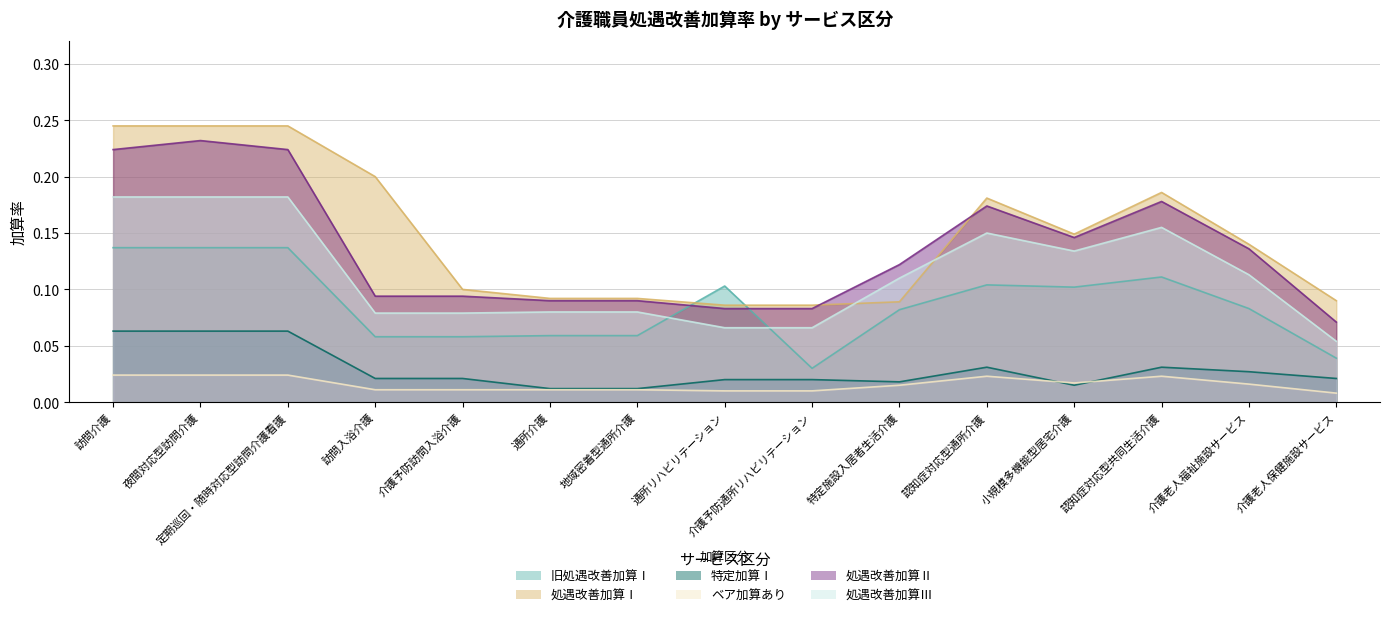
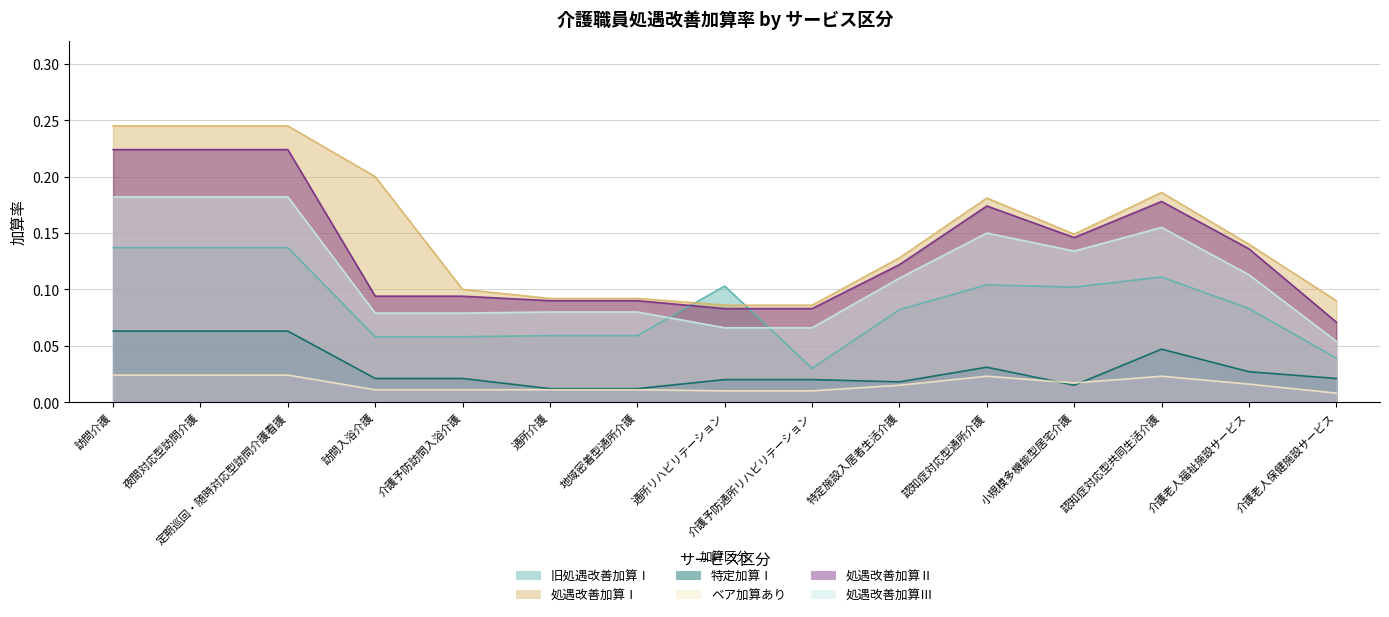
  {
    "旧処遇改善加算Ⅰ": {
      "訪問介護": 0.137,
      "夜間対応型訪問介護": 0.137,
      "定期巡回・随時対応型訪問介護看護": 0.137,
      "訪問入浴介護": 0.058,
      "介護予防訪問入浴介護": 0.058,
      "通所介護": 0.059,
      "地域密着型通所介護": 0.059,
      "通所リハビリテーション": 0.103,
      "介護予防通所リハビリテーション": 0.030,
      "特定施設入居者生活介護": 0.082,
      "認知症対応型通所介護": 0.104,
      "小規模多機能型居宅介護": 0.102,
      "認知症対応型共同生活介護": 0.111,
      "介護老人福祉施設サービス": 0.083,
      "介護老人保健施設サービス": 0.039
    },
    "処遇改善加算Ⅰ": {
      "訪問介護": 0.245,
      "夜間対応型訪問介護": 0.245,
      "定期巡回・随時対応型訪問介護看護": 0.245,
      "訪問入浴介護": 0.200,
      "介護予防訪問入浴介護": 0.100,
      "通所リハビリテーション": 0.086,
      "介護予防通所リハビリテーション": 0.086,
-     "特定施設入居者生活介護": 0.089,
+     "特定施設入居者生活介護": 0.128,
      "認知症対応型通所介護": 0.181,
      "小規模多機能型居宅介護": 0.149,
      "認知症対応型共同生活介護": 0.186,
      "介護老人福祉施設サービス": 0.140,
      "介護老人保健施設サービス": 0.090
    },
    "特定加算Ⅰ": {
      "訪問介護": 0.063,
      "夜間対応型訪問介護": 0.063,
      "定期巡回・随時対応型訪問介護看護": 0.063,
      "訪問入浴介護": 0.021,
      "介護予防訪問入浴介護": 0.021,
      "通所リハビリテーション": 0.020,
      "介護予防通所リハビリテーション": 0.020,
      "特定施設入居者生活介護": 0.018,
      "認知症対応型通所介護": 0.031,
-     "認知症対応型共同生活介護": 0.031,
+     "認知症対応型共同生活介護": 0.047,
      "介護老人福祉施設サービス": 0.027,
      "介護老人保健施設サービス": 0.021
    },
    "処遇改善加算Ⅱ": {
      "訪問介護": 0.224,
-     "夜間対応型訪問介護": 0.232,
+     "夜間対応型訪問介護": 0.224,
      "定期巡回・随時対応型訪問介護看護": 0.224,
      "訪問入浴介護": 0.094,
      "介護予防訪問入浴介護": 0.094,
      "通所リハビリテーション": 0.083,
      "介護予防通所リハビリテーション": 0.083,
      "特定施設入居者生活介護": 0.122,
      "認知症対応型通所介護": 0.174,
      "小規模多機能型居宅介護": 0.146,
      "認知症対応型共同生活介護": 0.178,
      "介護老人福祉施設サービス": 0.136,
      "介護老人保健施設サービス": 0.071
    }
  }
